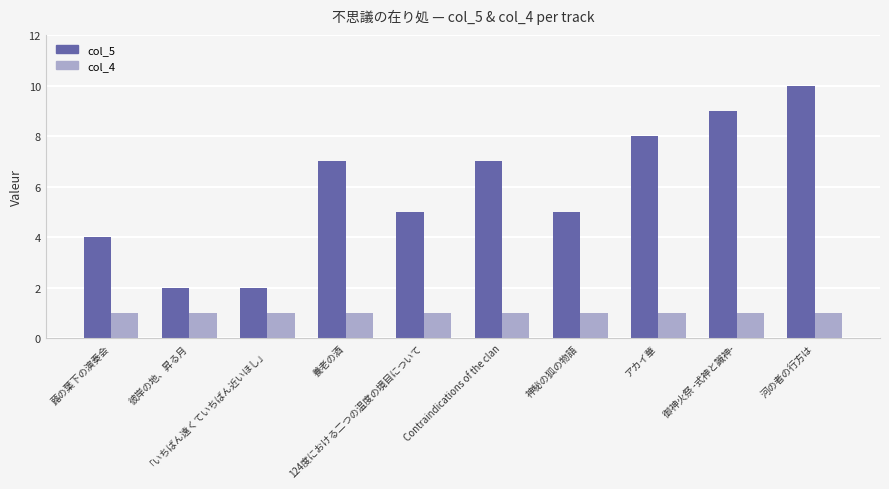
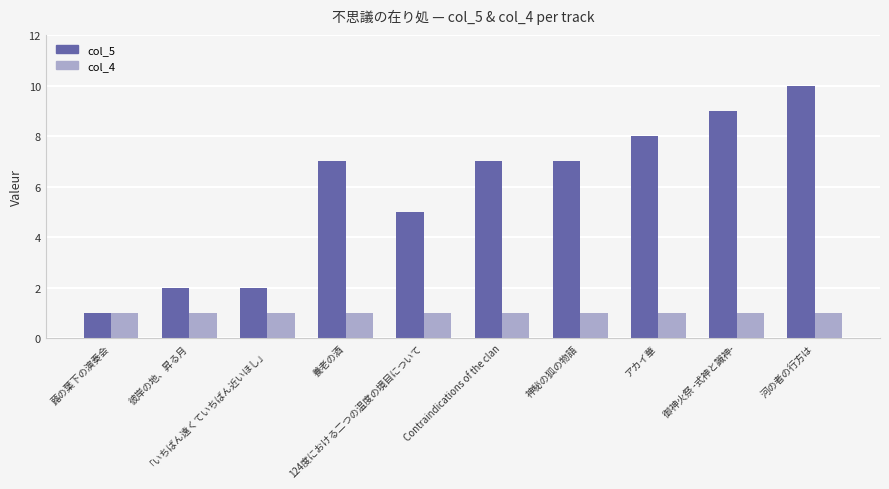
  {
    "col_5": {
-     "蕗の葉下の演奏会": 4,
+     "蕗の葉下の演奏会": 1,
      "彼岸の地、昇る月": 2,
      "「いちばん遠くていちばん近いほし」": 2,
      "養老の酒": 7,
      "124度における二つの温度の境目について": 5,
      "Contraindications of the clan": 7,
-     "神秘の狐の物語": 5,
+     "神秘の狐の物語": 7,
      "アカイ華": 8,
      "御神火祭 -式神と識神-": 9,
      "河の者の行方は": 10
    },
    "col_4": {
      "蕗の葉下の演奏会": 1,
      "彼岸の地、昇る月": 1,
      "「いちばん遠くていちばん近いほし」": 1,
      "養老の酒": 1,
      "124度における二つの温度の境目について": 1,
      "Contraindications of the clan": 1,
      "神秘の狐の物語": 1,
      "アカイ華": 1,
      "御神火祭 -式神と識神-": 1,
      "河の者の行方は": 1
    }
  }
